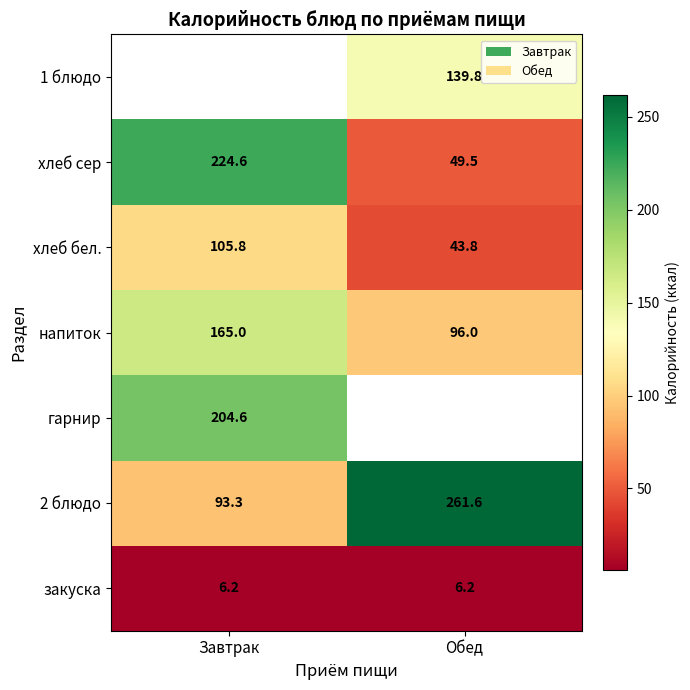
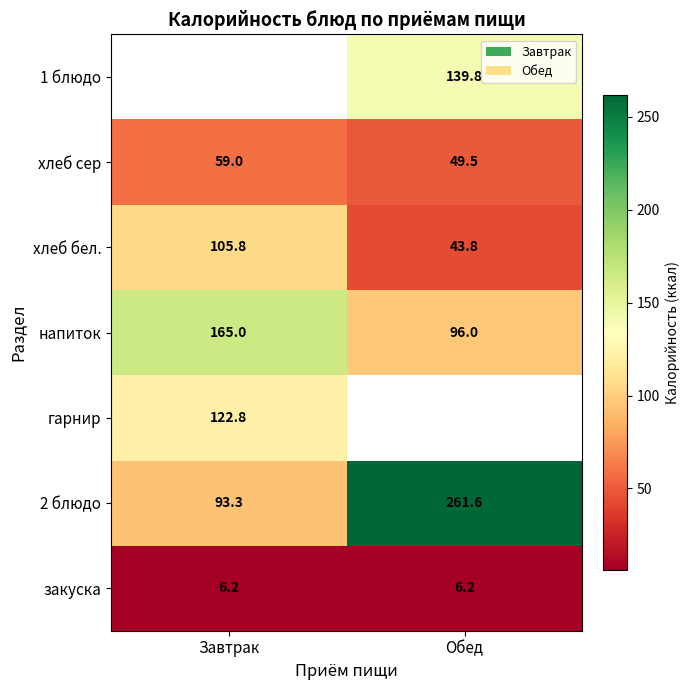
  {
    "хлеб сер": {
-     "Завтрак": 224.6,
+     "Завтрак": 59.0,
      "Обед": 49.5
    },
    "хлеб бел.": {
      "Завтрак": 105.8,
      "Обед": 43.8
    },
    "напиток": {
      "Завтрак": 165.0,
      "Обед": 96.0
    },
    "гарнир": {
-     "Завтрак": 204.6
+     "Завтрак": 122.8
    },
    "2 блюдо": {
      "Завтрак": 93.3,
      "Обед": 261.6
    },
    "закуска": {
      "Завтрак": 6.2,
      "Обед": 6.2
    }
  }
